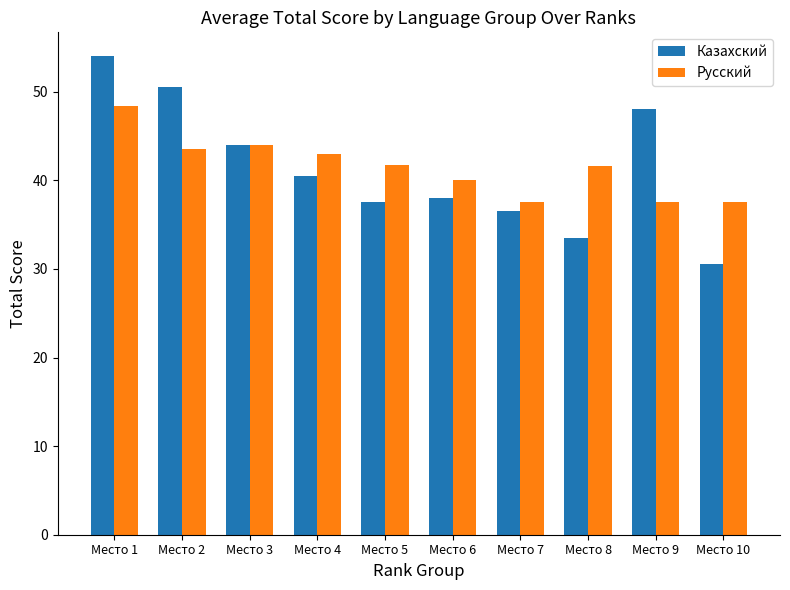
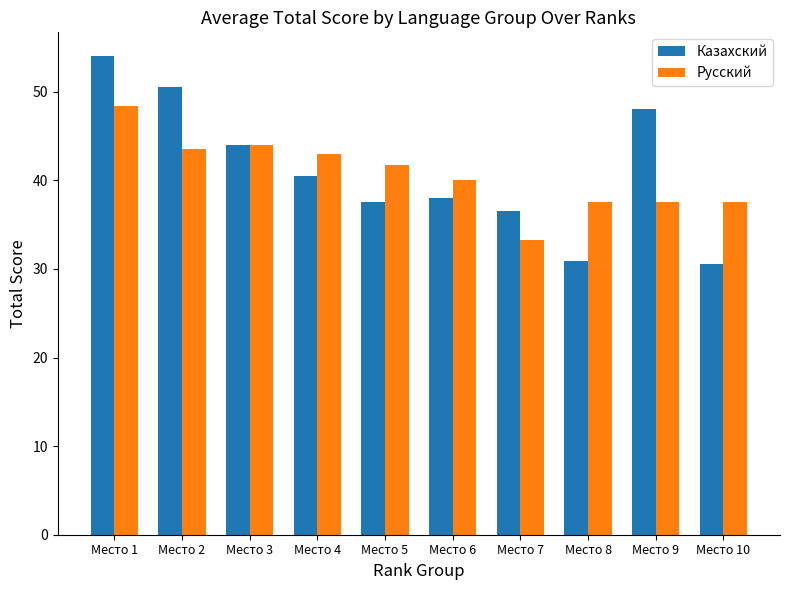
  {
    "Казахский": {
      "Место 1": 54,
      "Место 2": 51,
      "Место 3": 44,
      "Место 4": 41,
      "Место 5": 38,
      "Место 6": 38,
      "Место 7": 37,
-     "Место 8": 34,
+     "Место 8": 31,
      "Место 9": 48,
      "Место 10": 31
    },
    "Русский": {
      "Место 1": 48,
      "Место 2": 44,
      "Место 3": 44,
      "Место 4": 43,
      "Место 5": 42,
      "Место 6": 40,
-     "Место 7": 38,
-     "Место 8": 42,
+     "Место 7": 33,
+     "Место 8": 38,
      "Место 9": 38,
      "Место 10": 38
    }
  }
